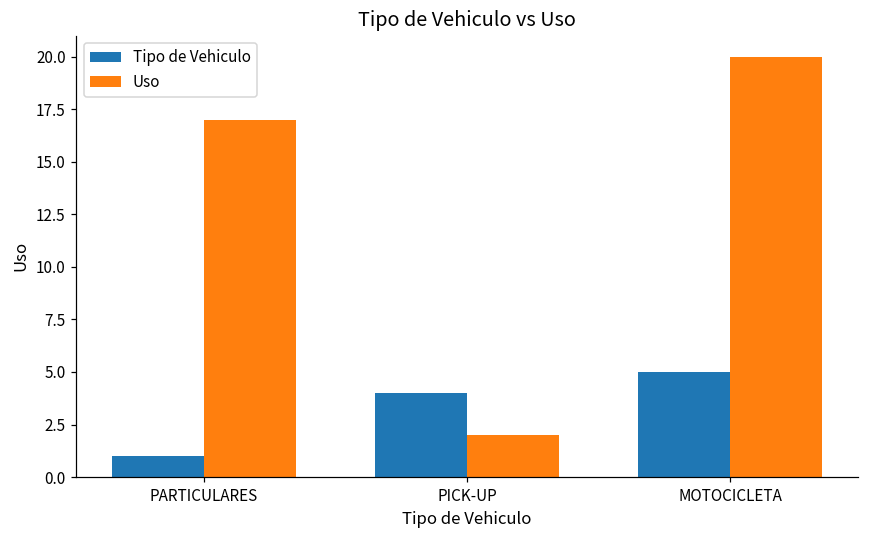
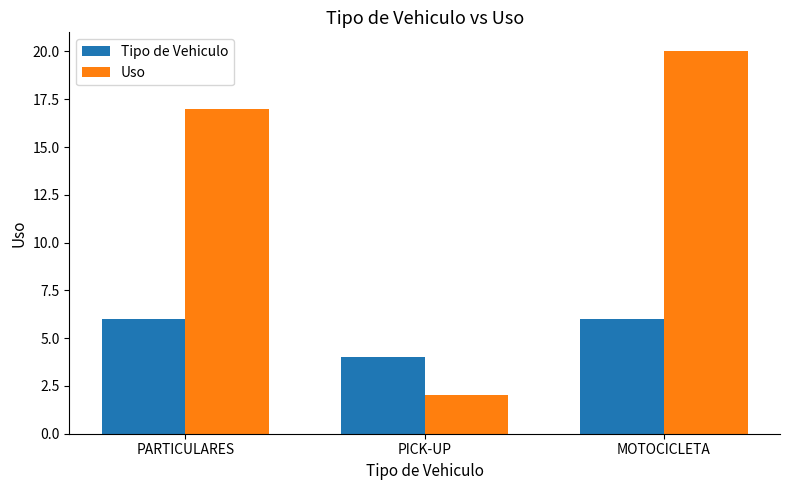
  {
    "Tipo de Vehiculo": {
-     "PARTICULARES": 1,
+     "PARTICULARES": 6,
      "PICK-UP": 4,
-     "MOTOCICLETA": 5
+     "MOTOCICLETA": 6
    },
    "Uso": {
      "PARTICULARES": 17,
      "PICK-UP": 2,
      "MOTOCICLETA": 20
    }
  }
